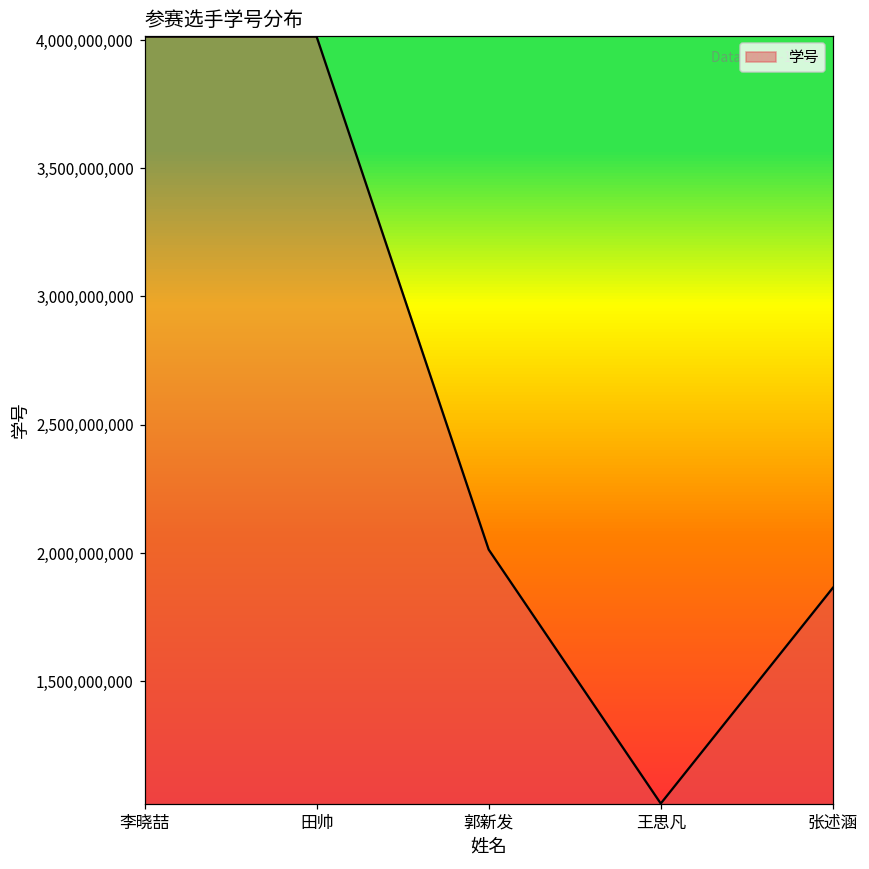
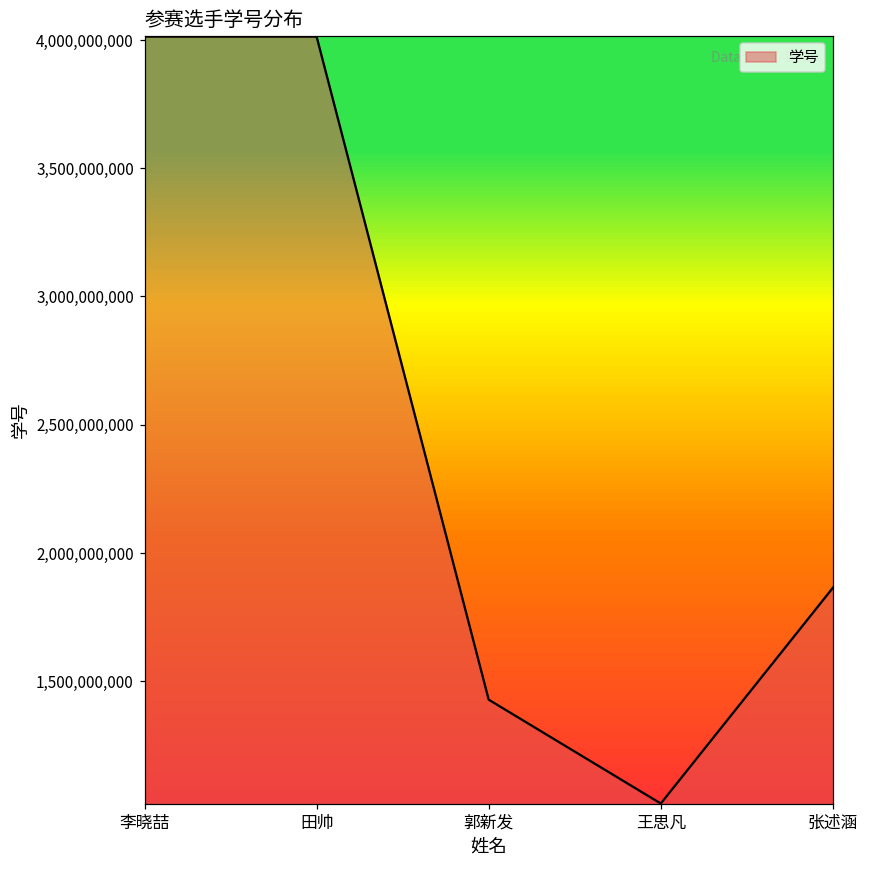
  {
    "李晓喆": "4,010,000,000",
    "田帅": "4,010,000,000",
-   "郭新发": "2,010,000,000",
+   "郭新发": "1,430,000,000",
    "王思凡": "1,020,000,000",
    "张述涵": "1,860,000,000"
  }
